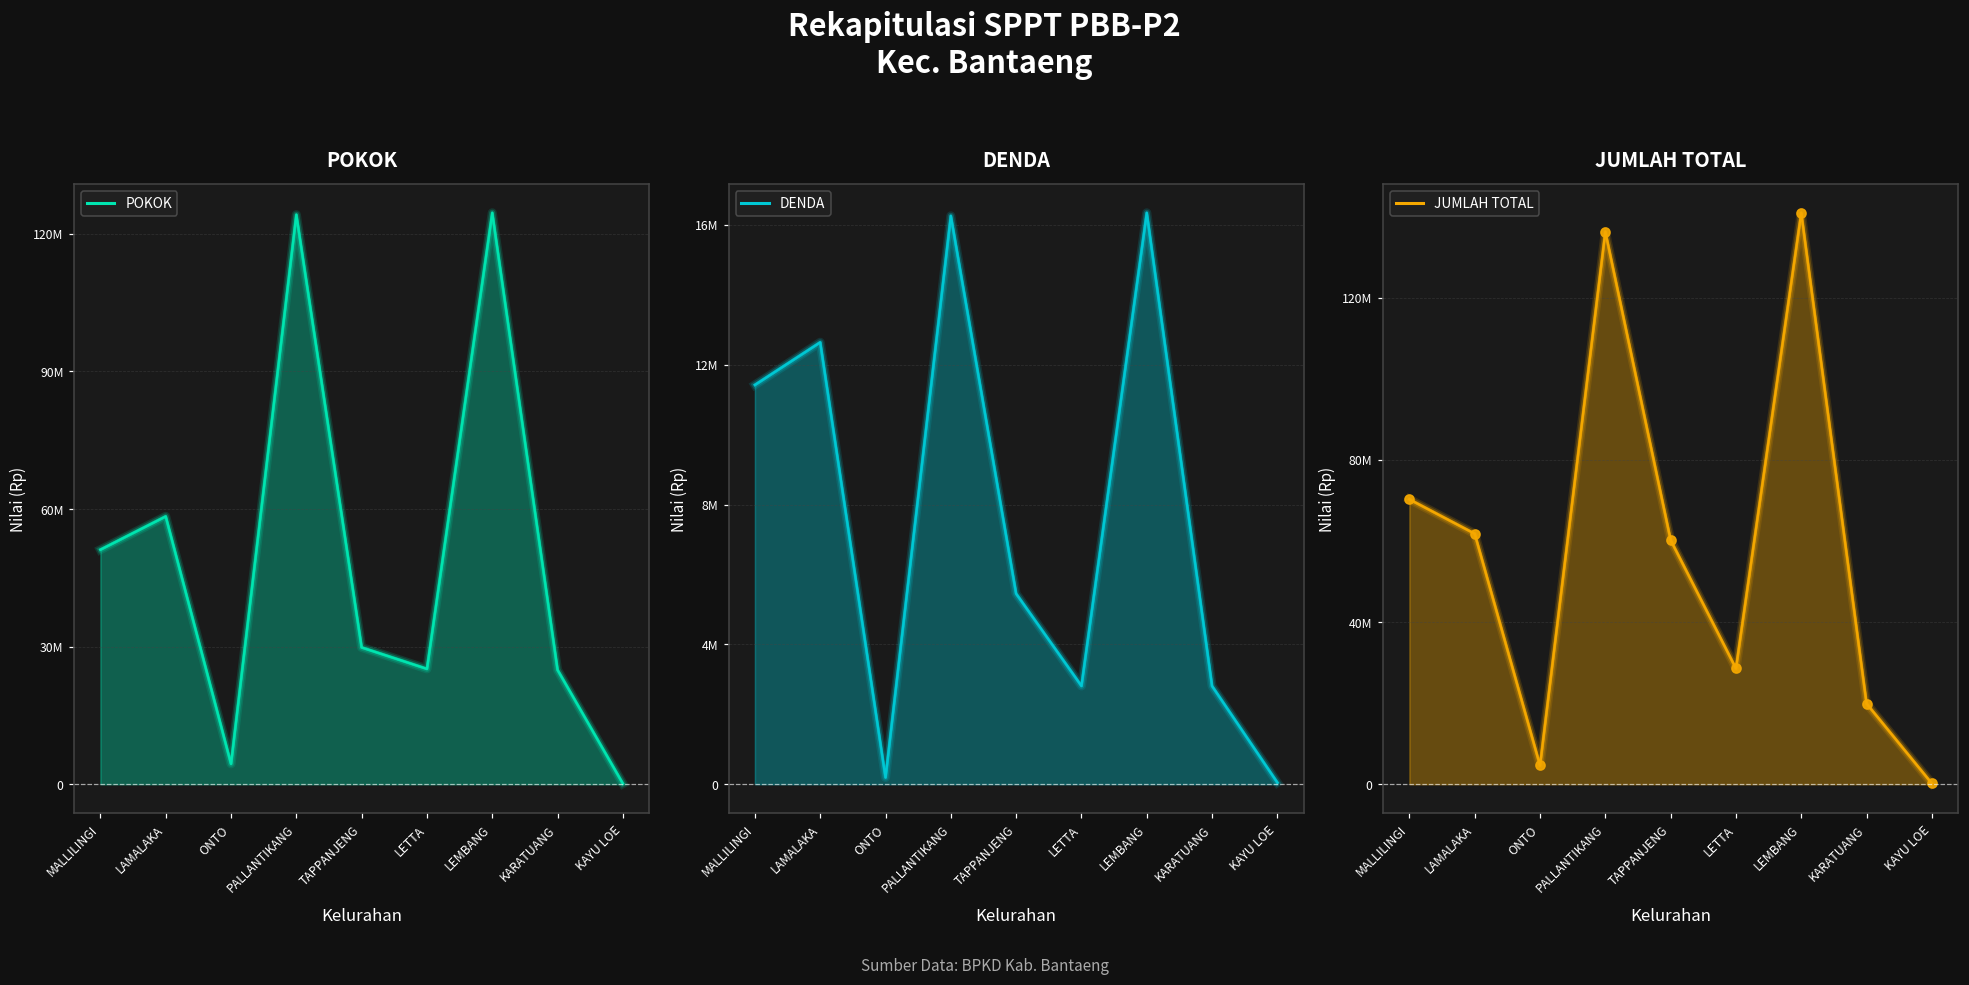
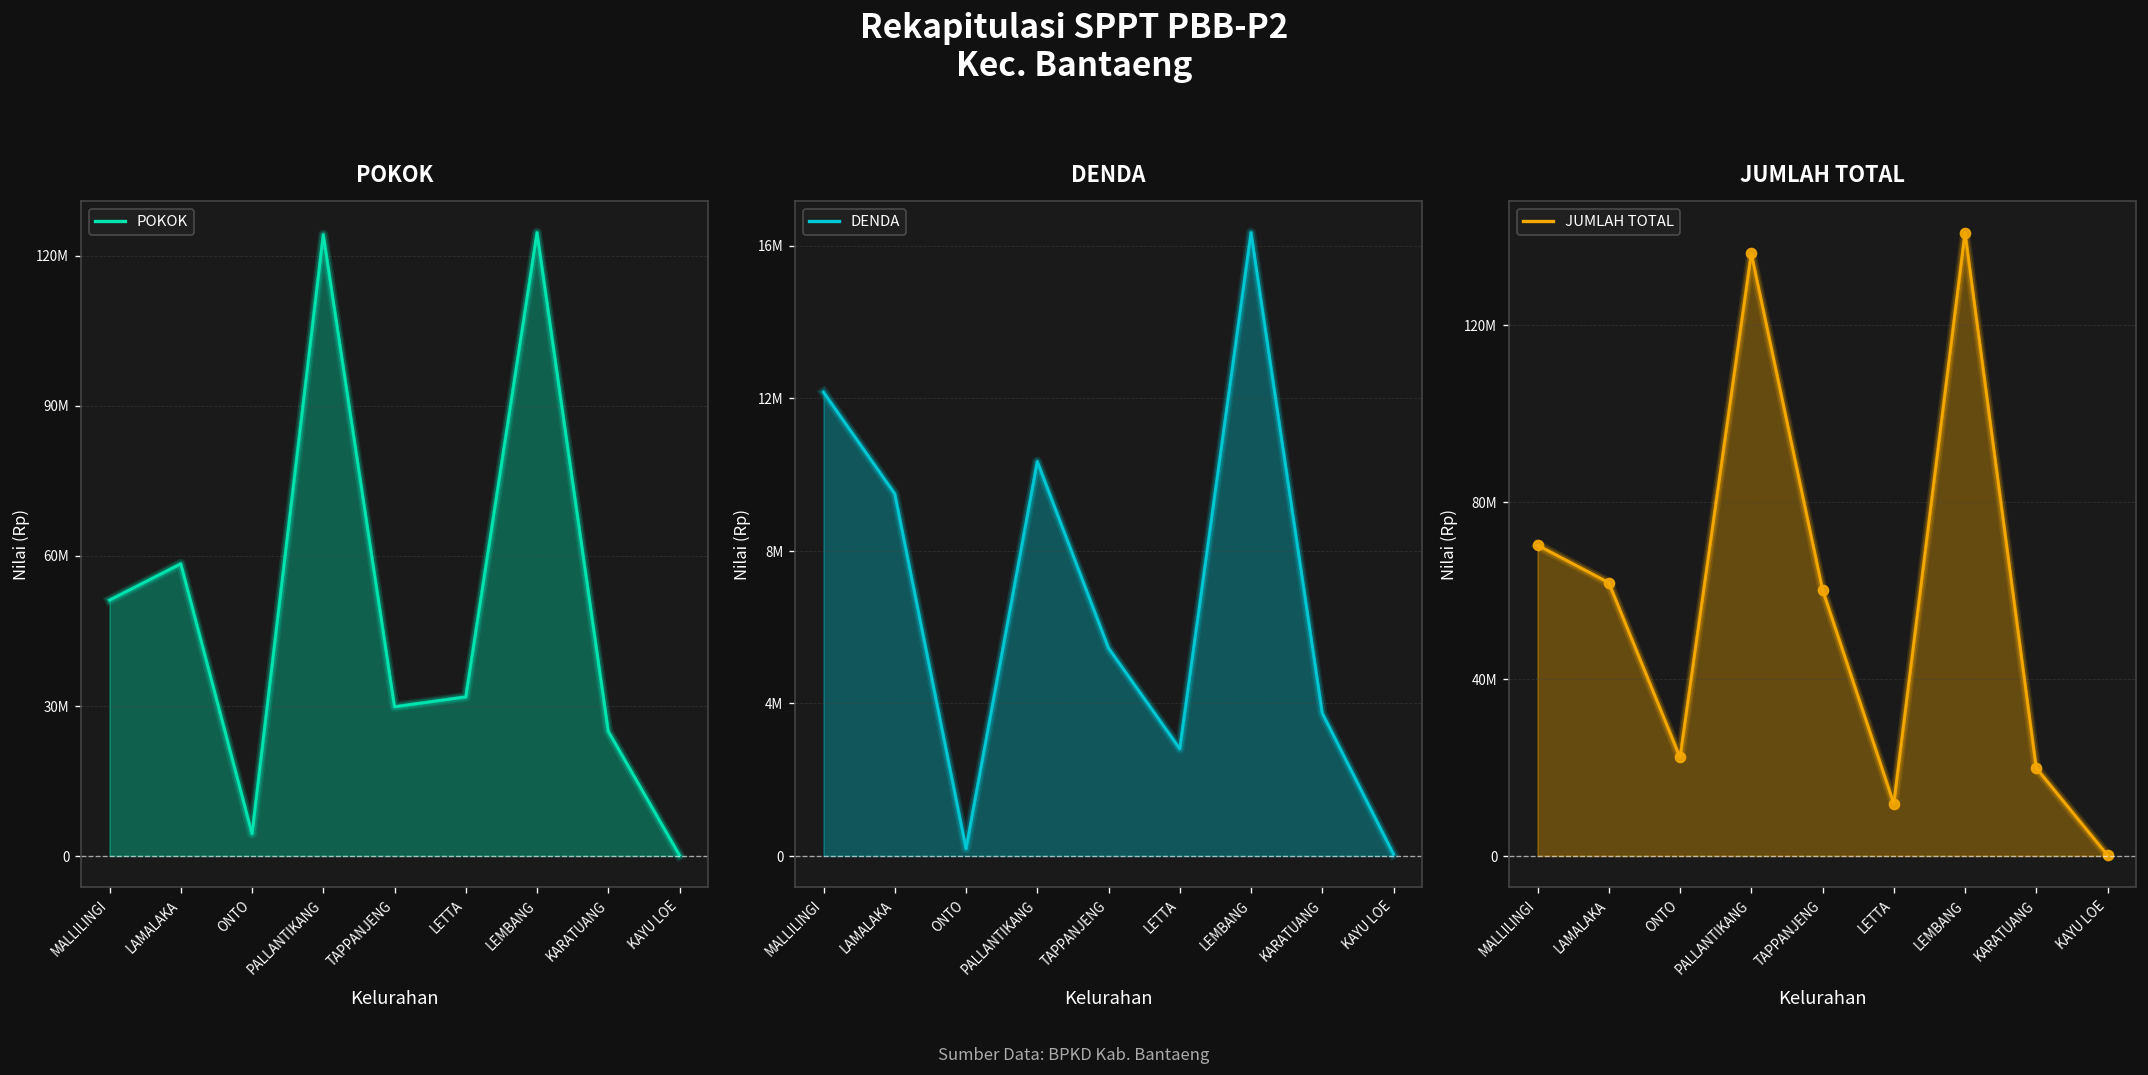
  {
    "POKOK": {
      "MALLILINGI": 51000000,
      "LAMALAKA": 58000000,
      "ONTO": 4000000,
      "PALLANTIKANG": 124000000,
      "TAPPANJENG": 30000000,
-     "LETTA": 25000000,
+     "LETTA": 32000000,
      "LEMBANG": 125000000,
      "KARATUANG": 25000000,
      "KAYU LOE": 0
    },
    "DENDA": {
-     "MALLILINGI": 11400000,
-     "LAMALAKA": 12600000,
+     "MALLILINGI": 12200000,
+     "LAMALAKA": 9500000,
      "ONTO": 200000,
-     "PALLANTIKANG": 16300000,
+     "PALLANTIKANG": 10300000,
      "TAPPANJENG": 5500000,
      "LETTA": 2800000,
      "LEMBANG": 16300000,
-     "KARATUANG": 2800000,
+     "KARATUANG": 3700000,
      "KAYU LOE": 0
    },
    "JUMLAH TOTAL": {
      "MALLILINGI": 70000000,
      "LAMALAKA": 62000000,
-     "ONTO": 5000000,
+     "ONTO": 22000000,
      "PALLANTIKANG": 136000000,
      "TAPPANJENG": 60000000,
-     "LETTA": 29000000,
+     "LETTA": 12000000,
      "LEMBANG": 141000000,
      "KARATUANG": 20000000,
      "KAYU LOE": 0
    }
  }
